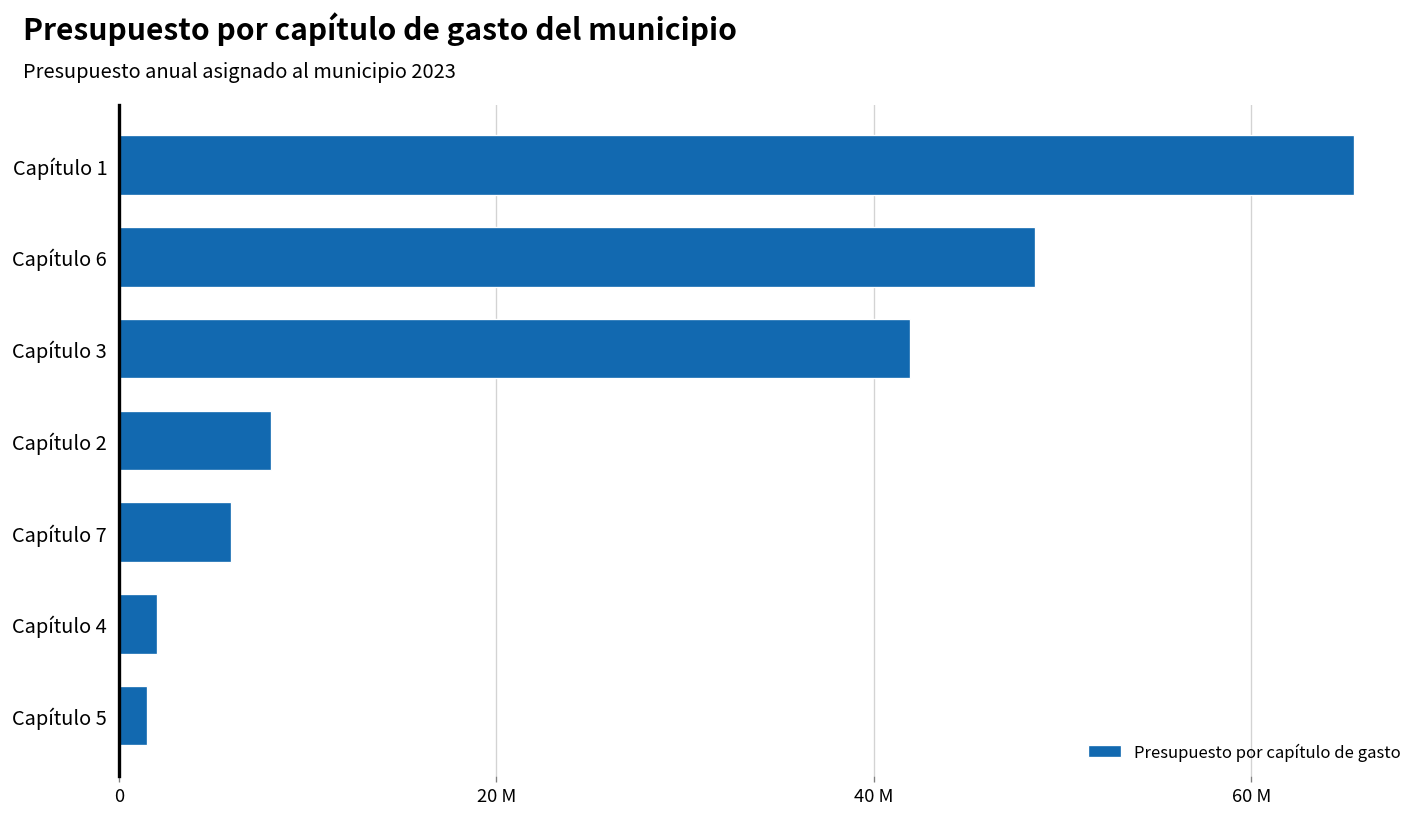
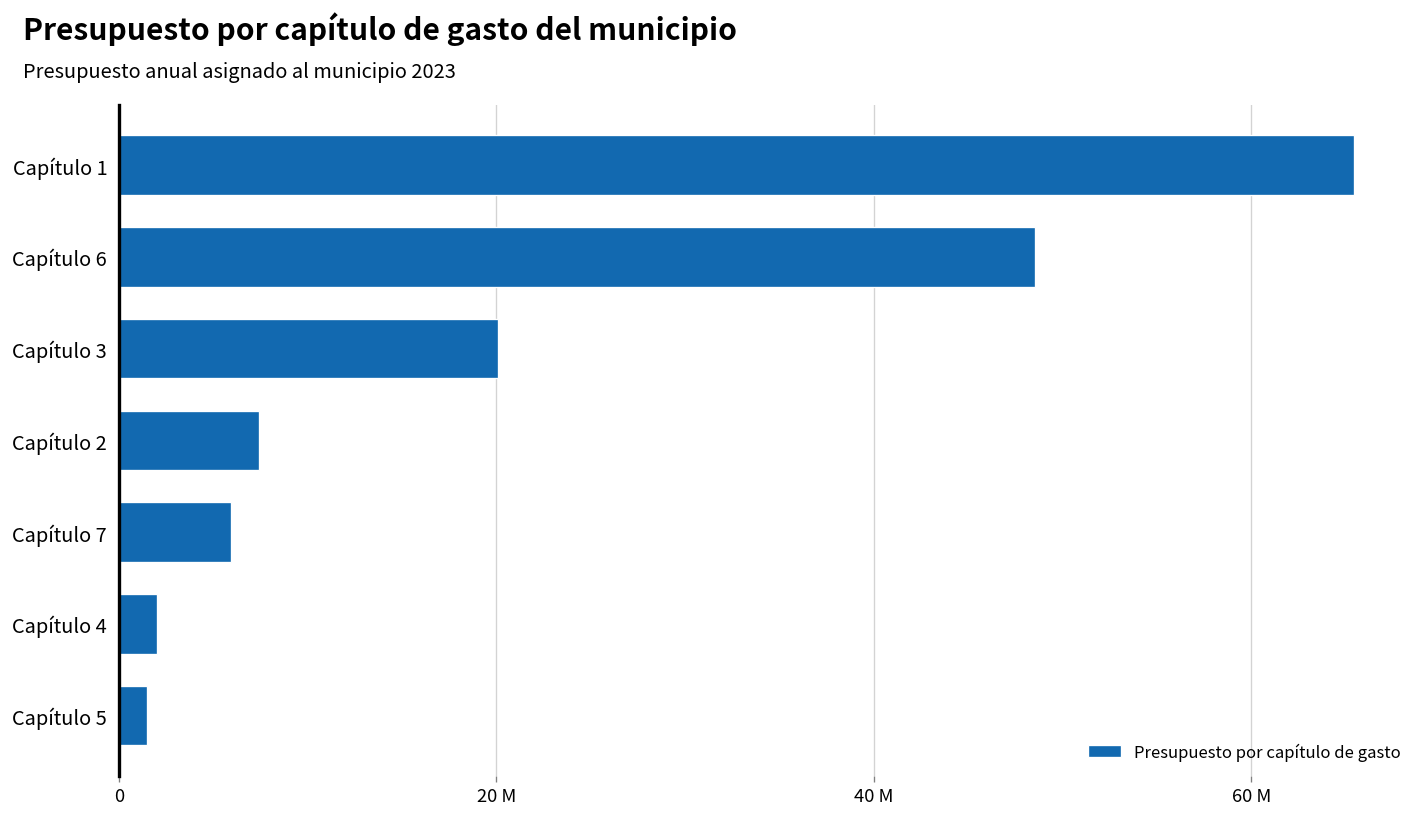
  {
    "Capítulo 1": 65500000,
    "Capítulo 6": 48600000,
-   "Capítulo 3": 41900000,
-   "Capítulo 2": 8100000,
+   "Capítulo 3": 20100000,
+   "Capítulo 2": 7400000,
    "Capítulo 7": 5900000,
    "Capítulo 4": 2000000,
    "Capítulo 5": 1500000
  }
